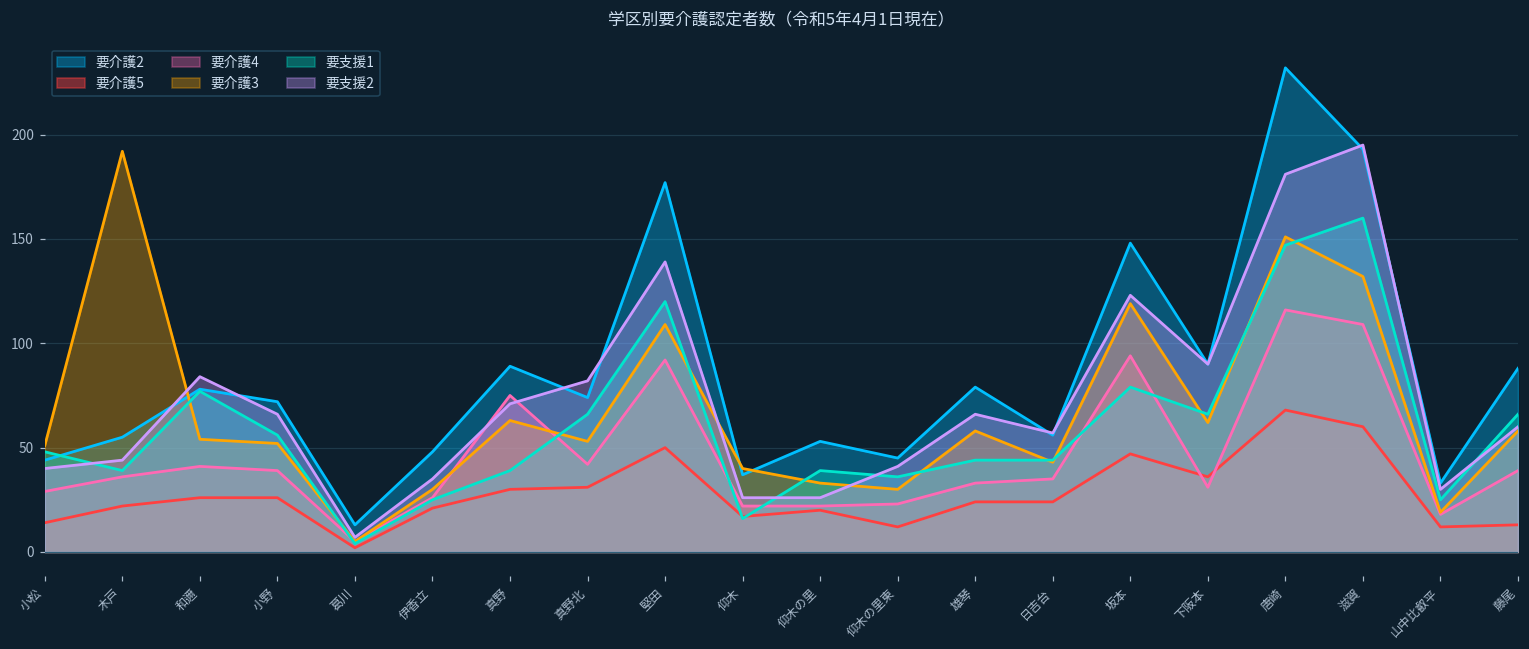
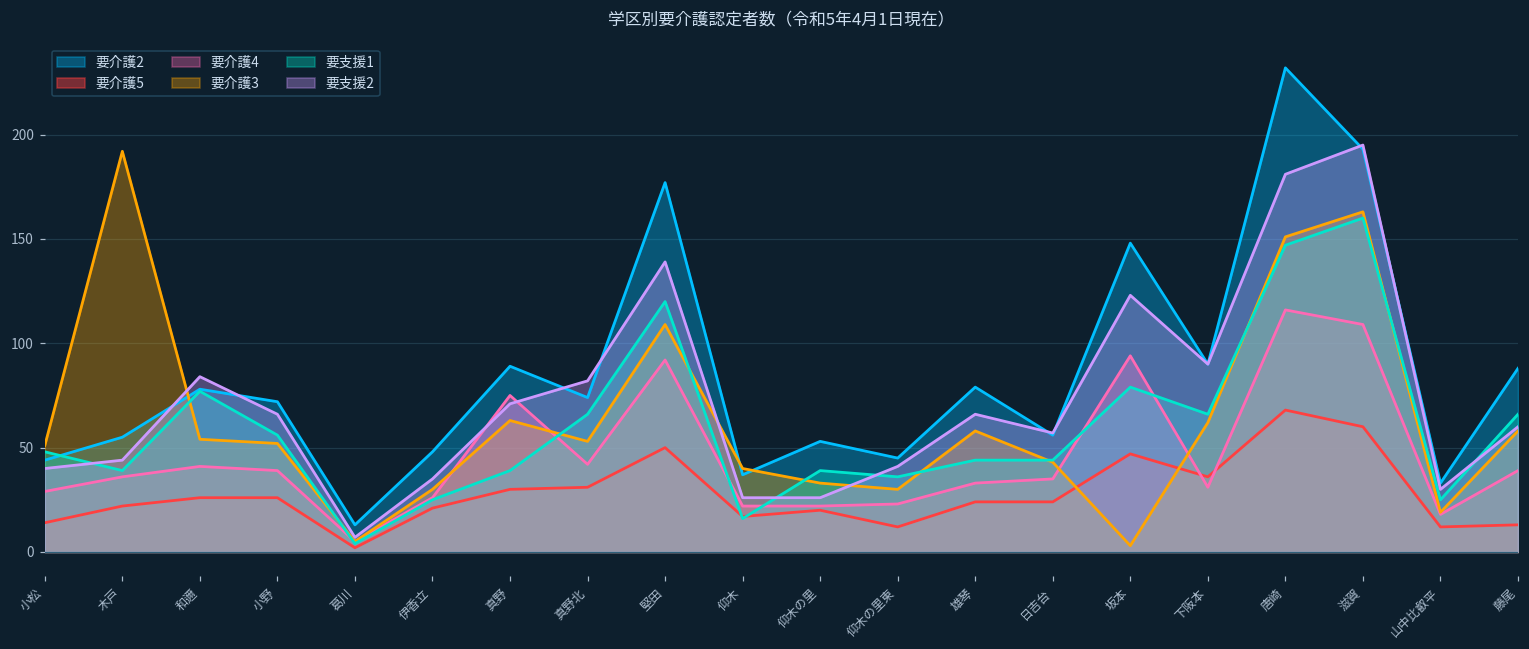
  {
    "要介護5": {
      "小松": 14,
      "木戸": 22,
      "和邇": 26,
      "小野": 26,
      "葛川": 2,
      "伊香立": 21,
      "真野": 30,
      "真野北": 31,
      "堅田": 50,
      "仰木の里": 20,
      "仰木の里東": 12,
      "雄琴": 24,
      "日吉台": 24,
      "坂本": 47,
      "下阪本": 36,
      "唐崎": 68,
      "滋賀": 60,
      "山中比叡平": 12,
      "藤尾": 13
    },
    "要介護3": {
      "小松": 51,
      "木戸": 192,
      "和邇": 54,
      "小野": 52,
      "伊香立": 30,
      "真野": 63,
      "真野北": 53,
      "堅田": 109,
      "仰木": 40,
      "仰木の里": 33,
      "仰木の里東": 30,
      "雄琴": 58,
-     "坂本": 119,
+     "坂本": 3,
      "下阪本": 62,
      "唐崎": 151,
-     "滋賀": 132,
+     "滋賀": 163,
      "藤尾": 58
    }
  }
